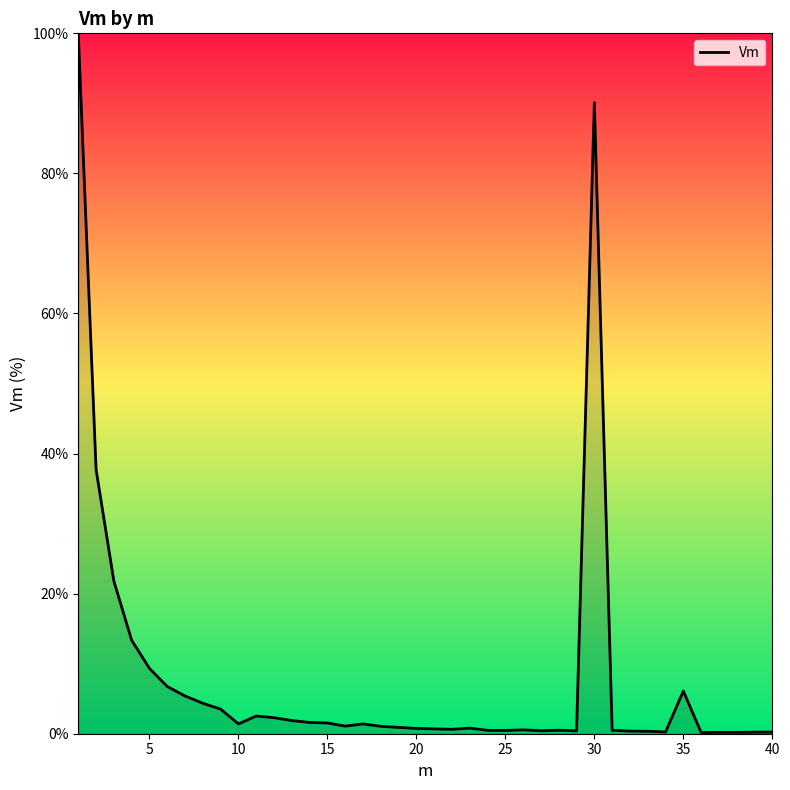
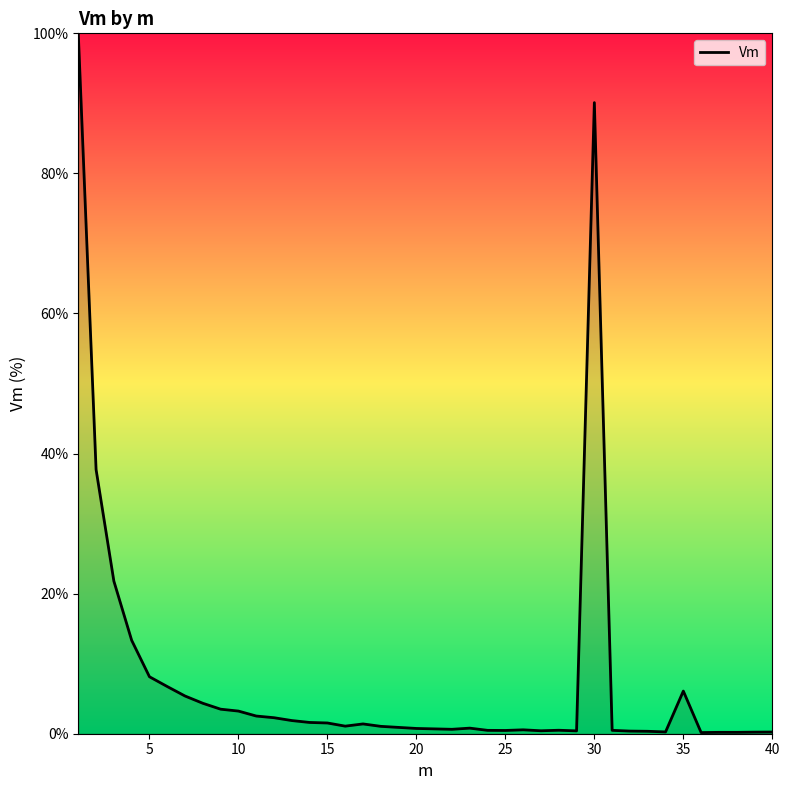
  {
-   "5": "9%",
-   "10": "1%",
+   "5": "8%",
+   "10": "3%",
    "15": "2%",
    "20": "1%",
    "25": "0%",
    "30": "90%",
    "35": "6%",
    "40": "0%"
  }
